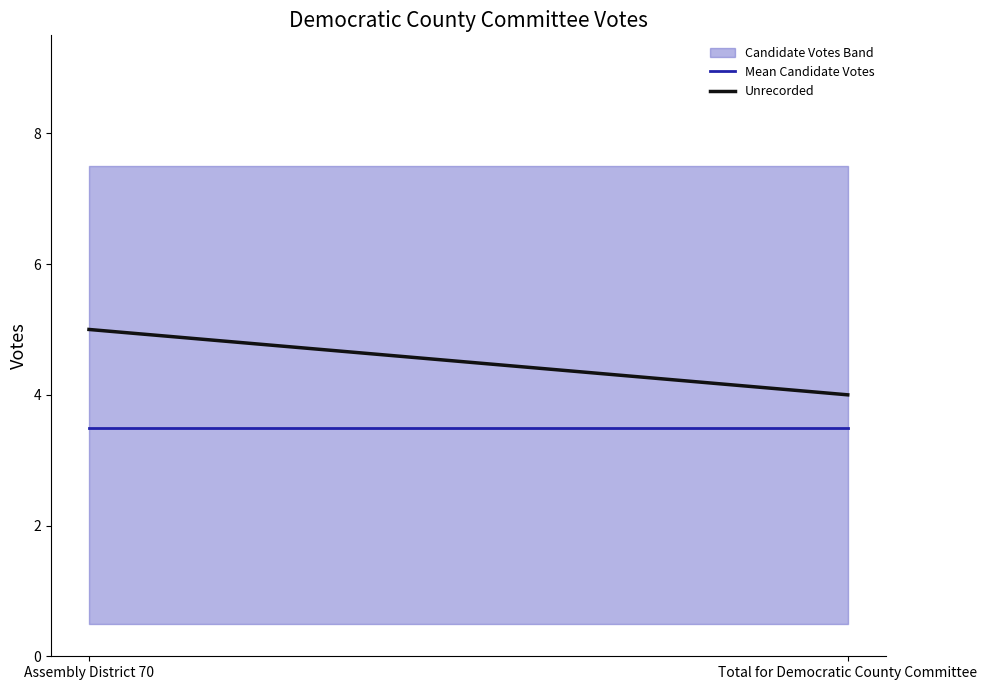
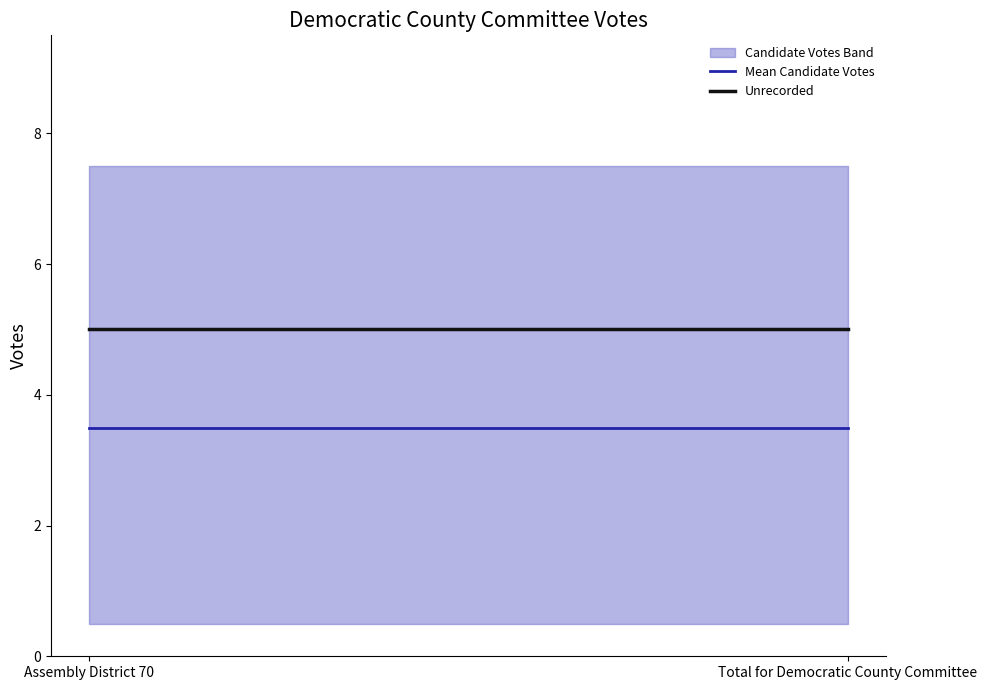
  {
    "Mean Candidate Votes": {
      "Assembly District 70": 3.5,
      "Total for Democratic County Committee": 3.5
    },
    "Candidate Votes Band": {
      "Assembly District 70": 7.5,
      "Total for Democratic County Committee": 7.5
    },
    "Unrecorded": {
      "Assembly District 70": 5,
-     "Total for Democratic County Committee": 4
+     "Total for Democratic County Committee": 5
    }
  }
